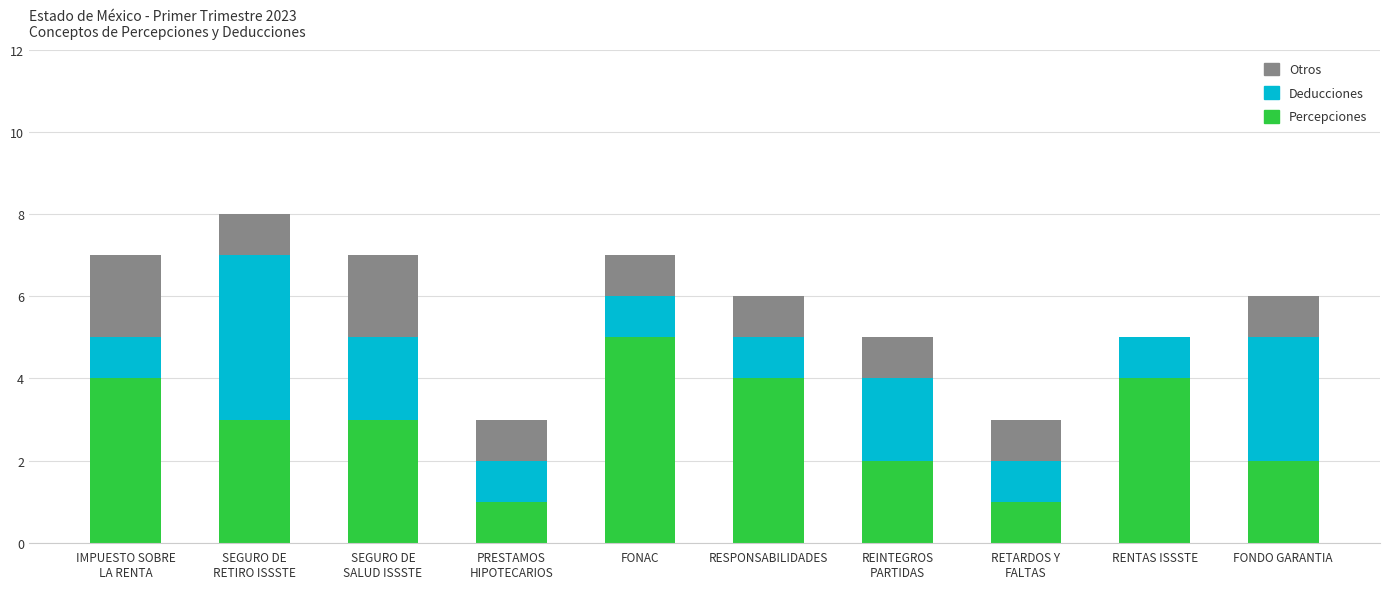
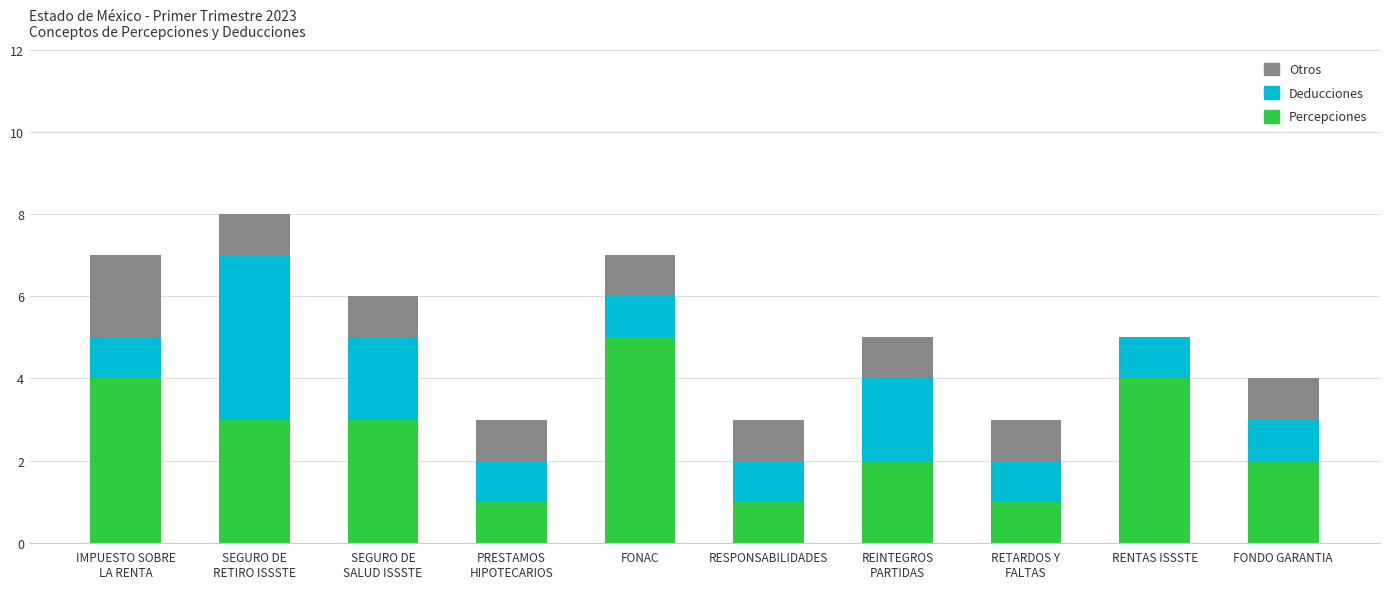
  {
    "Percepciones": {
      "IMPUESTO SOBRE LA RENTA": 4,
      "SEGURO DE RETIRO ISSSTE": 3,
      "SEGURO DE SALUD ISSSTE": 3,
      "PRESTAMOS HIPOTECARIOS": 1,
      "FONAC": 5,
-     "RESPONSABILIDADES": 4,
+     "RESPONSABILIDADES": 1,
      "REINTEGROS PARTIDAS": 2,
      "RETARDOS Y FALTAS": 1,
      "RENTAS ISSSTE": 4,
      "FONDO GARANTIA": 2
    },
    "Deducciones": {
      "IMPUESTO SOBRE LA RENTA": 1,
      "SEGURO DE RETIRO ISSSTE": 4,
      "SEGURO DE SALUD ISSSTE": 2,
      "PRESTAMOS HIPOTECARIOS": 1,
      "FONAC": 1,
      "RESPONSABILIDADES": 1,
      "REINTEGROS PARTIDAS": 2,
      "RETARDOS Y FALTAS": 1,
      "RENTAS ISSSTE": 1,
-     "FONDO GARANTIA": 3
+     "FONDO GARANTIA": 1
    },
    "Otros": {
      "IMPUESTO SOBRE LA RENTA": 2,
      "SEGURO DE RETIRO ISSSTE": 1,
-     "SEGURO DE SALUD ISSSTE": 2,
+     "SEGURO DE SALUD ISSSTE": 1,
      "PRESTAMOS HIPOTECARIOS": 1,
      "FONAC": 1,
      "RESPONSABILIDADES": 1,
      "REINTEGROS PARTIDAS": 1,
      "RETARDOS Y FALTAS": 1,
      "RENTAS ISSSTE": 0,
      "FONDO GARANTIA": 1
    }
  }
